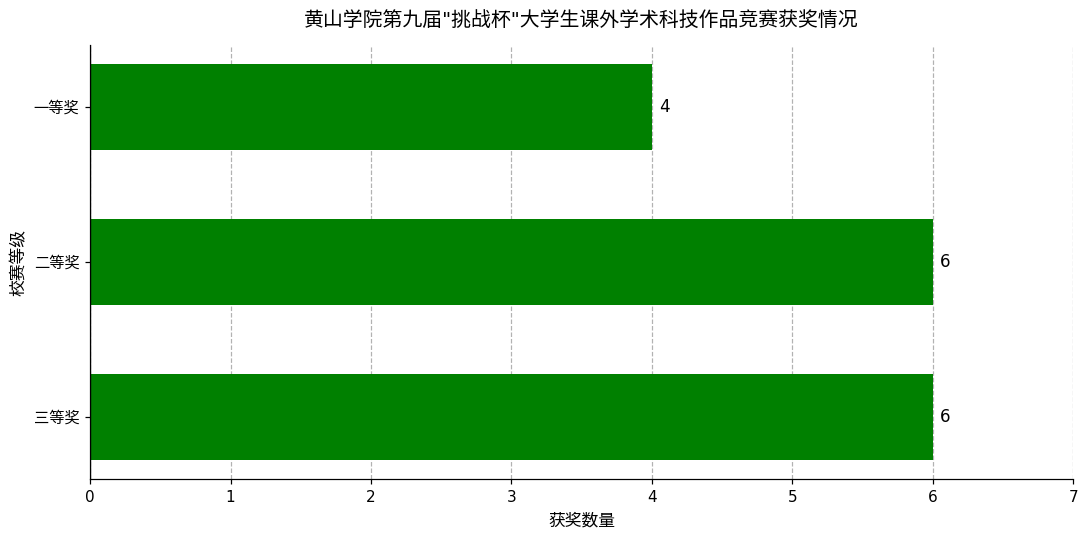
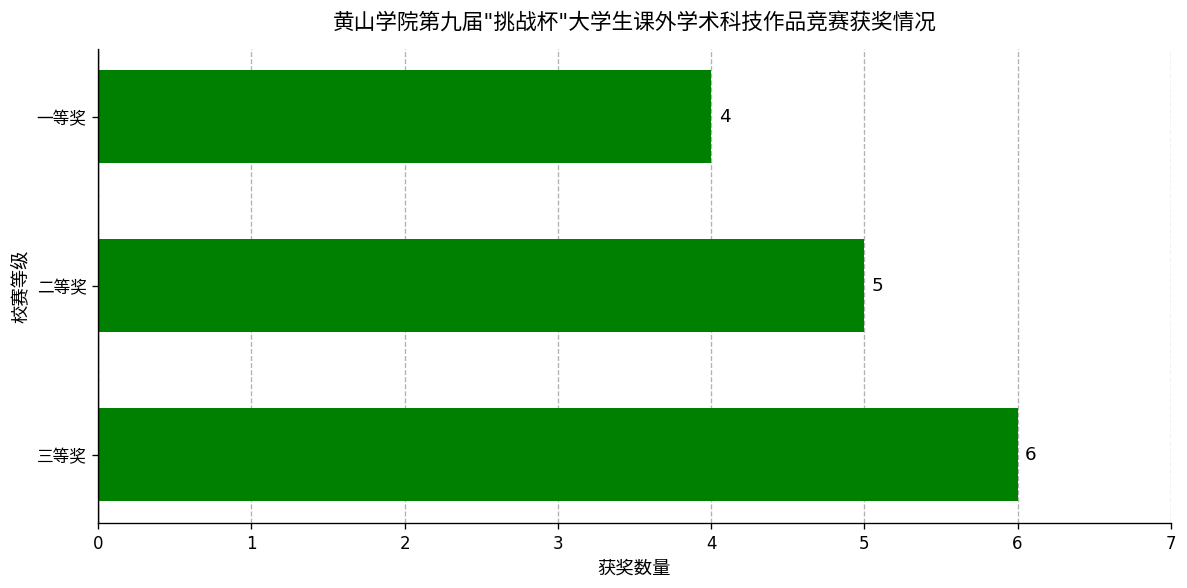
  {
    "一等奖": 4,
-   "二等奖": 6,
+   "二等奖": 5,
    "三等奖": 6
  }
